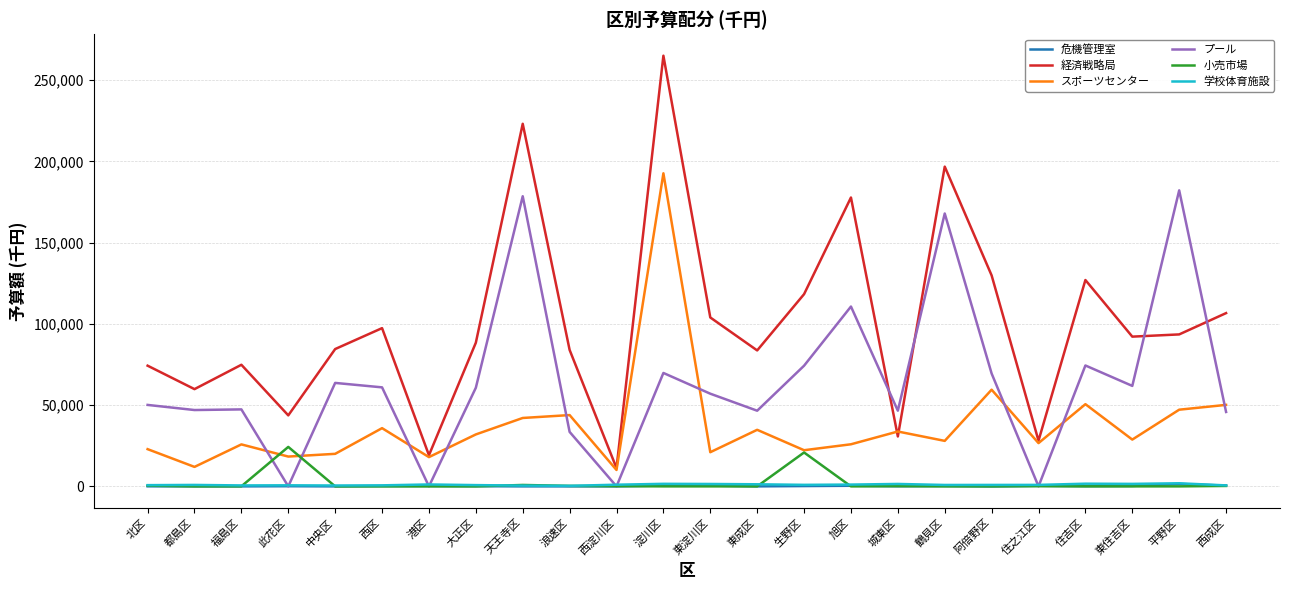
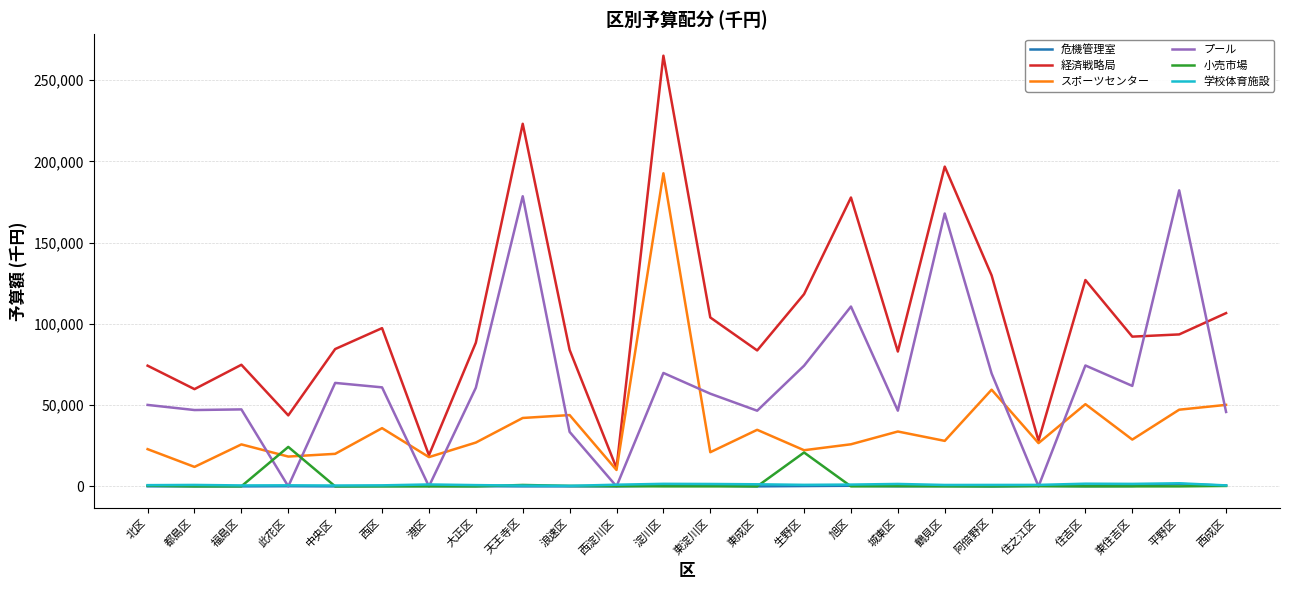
  {
    "経済戦略局": {
      "北区": "74,000",
      "都島区": "60,000",
      "福島区": "75,000",
      "此花区": "44,000",
      "中央区": "85,000",
      "西区": "97,000",
      "大正区": "88,000",
      "天王寺区": "223,000",
      "浪速区": "84,000",
      "淀川区": "265,000",
      "東淀川区": "104,000",
      "東成区": "84,000",
      "生野区": "118,000",
      "旭区": "178,000",
-     "城東区": "31,000",
+     "城東区": "83,000",
      "鶴見区": "197,000",
      "阿倍野区": "130,000",
      "住吉区": "127,000",
      "東住吉区": "92,000",
      "平野区": "94,000",
      "西成区": "107,000"
    },
    "スポーツセンター": {
      "北区": "23,000",
      "都島区": "12,000",
      "福島区": "26,000",
      "此花区": "18,000",
      "中央区": "20,000",
      "西区": "36,000",
-     "大正区": "32,000",
+     "大正区": "27,000",
      "天王寺区": "42,000",
      "浪速区": "44,000",
      "淀川区": "193,000",
      "東淀川区": "21,000",
      "東成区": "35,000",
      "旭区": "26,000",
      "城東区": "34,000",
      "鶴見区": "28,000",
      "阿倍野区": "60,000",
      "住吉区": "51,000",
      "東住吉区": "29,000",
      "平野区": "47,000",
      "西成区": "50,000"
    },
    "プール": {
      "北区": "50,000",
      "都島区": "47,000",
      "福島区": "47,000",
      "中央区": "64,000",
      "西区": "61,000",
      "大正区": "61,000",
      "天王寺区": "179,000",
      "浪速区": "34,000",
      "淀川区": "70,000",
      "東淀川区": "57,000",
      "東成区": "47,000",
      "生野区": "74,000",
      "旭区": "111,000",
      "城東区": "47,000",
      "鶴見区": "168,000",
      "阿倍野区": "69,000",
      "住吉区": "74,000",
      "東住吉区": "62,000",
      "平野区": "182,000",
      "西成区": "46,000"
    },
    "小売市場": {
      "此花区": "24,000"
    }
  }
